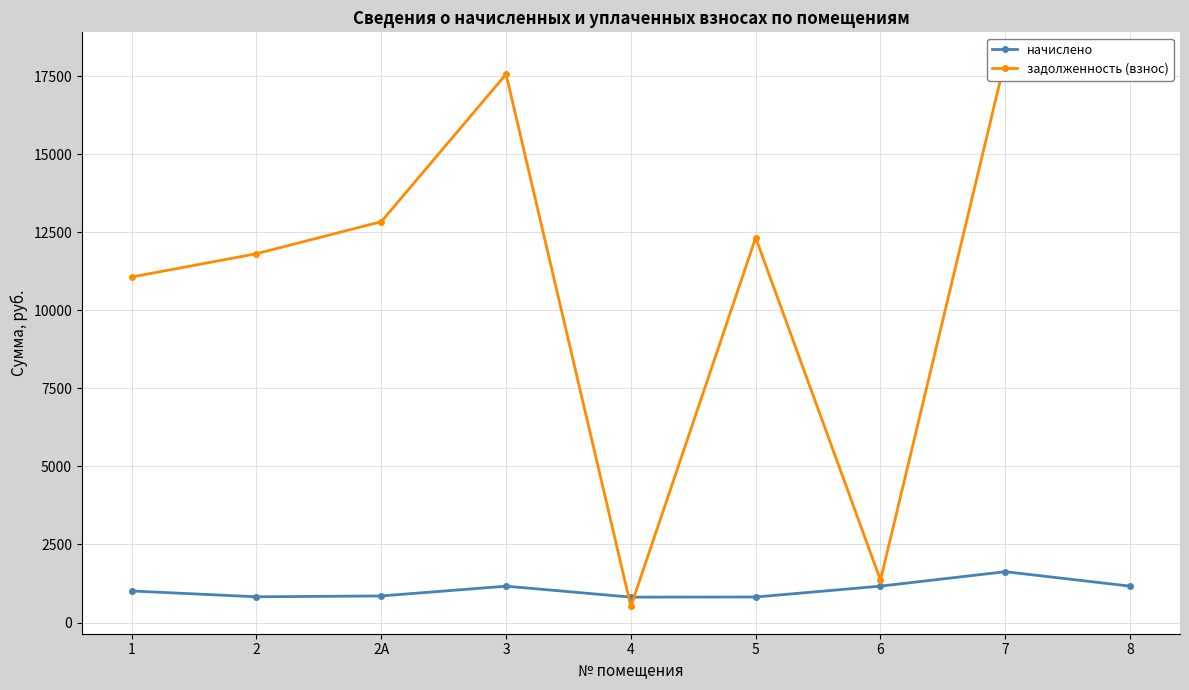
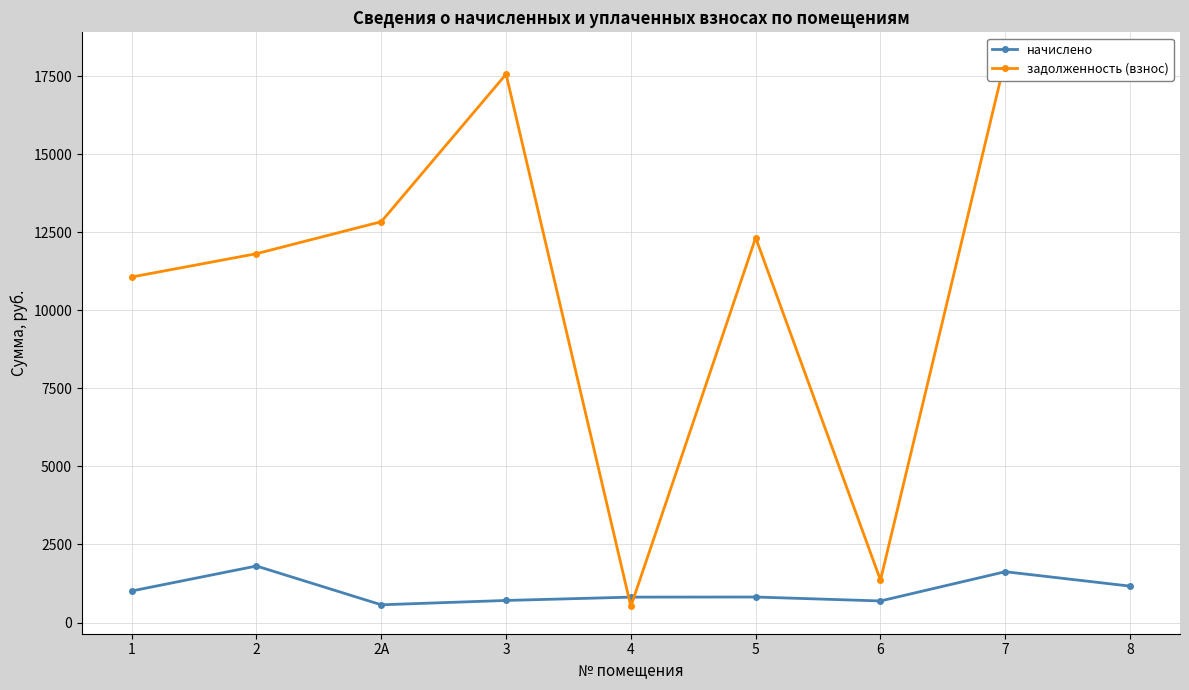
  {
    "начислено": {
      "1": 1000,
-     "2": 800,
-     "2А": 900,
-     "3": 1200,
+     "2": 1800,
+     "2А": 600,
+     "3": 700,
      "4": 800,
      "5": 800,
-     "6": 1200,
+     "6": 700,
      "7": 1600,
      "8": 1200
    },
    "задолженность (взнос)": {
      "1": 11100,
      "2": 11800,
      "2А": 12800,
      "3": 17600,
      "4": 500,
      "5": 12300,
      "6": 1400
    }
  }
